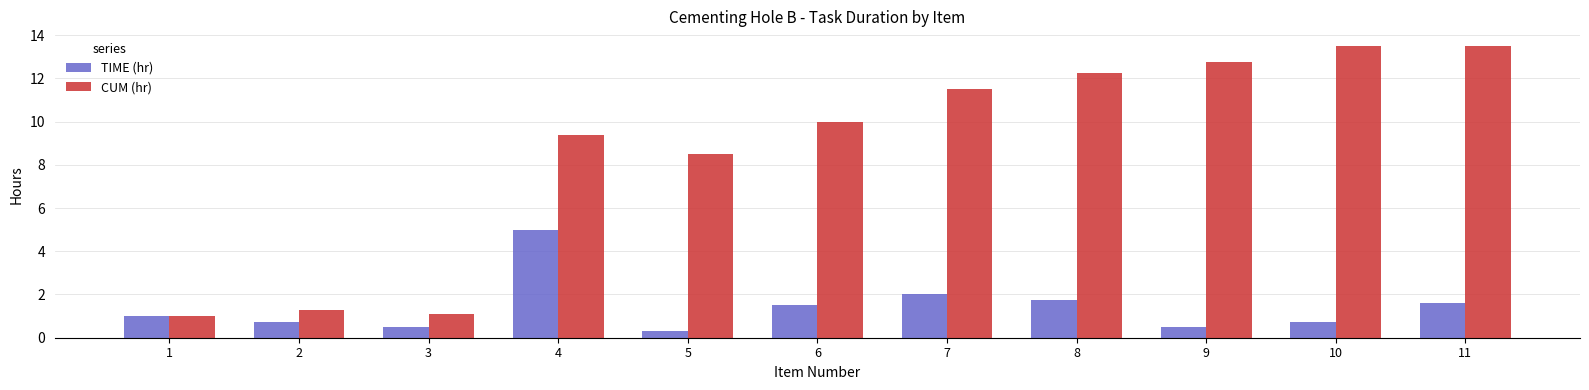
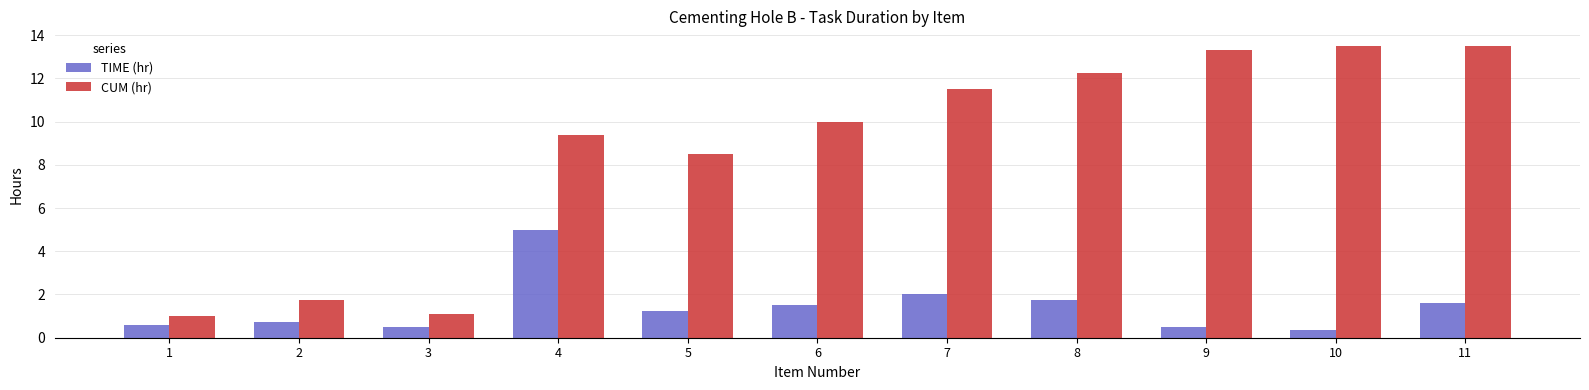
  {
    "TIME (hr)": {
-     "1": 1.0,
+     "1": 0.6,
      "2": 0.8,
      "3": 0.5,
      "4": 5.0,
-     "5": 0.3,
+     "5": 1.3,
      "6": 1.5,
      "7": 2.0,
      "8": 1.8,
      "9": 0.5,
-     "10": 0.8,
+     "10": 0.3,
      "11": 1.6
    },
    "CUM (hr)": {
      "1": 1.0,
-     "2": 1.3,
+     "2": 1.8,
      "3": 1.1,
      "4": 9.4,
      "5": 8.5,
      "6": 10.0,
      "7": 11.5,
      "8": 12.3,
-     "9": 12.8,
+     "9": 13.3,
      "10": 13.5,
      "11": 13.5
    }
  }
